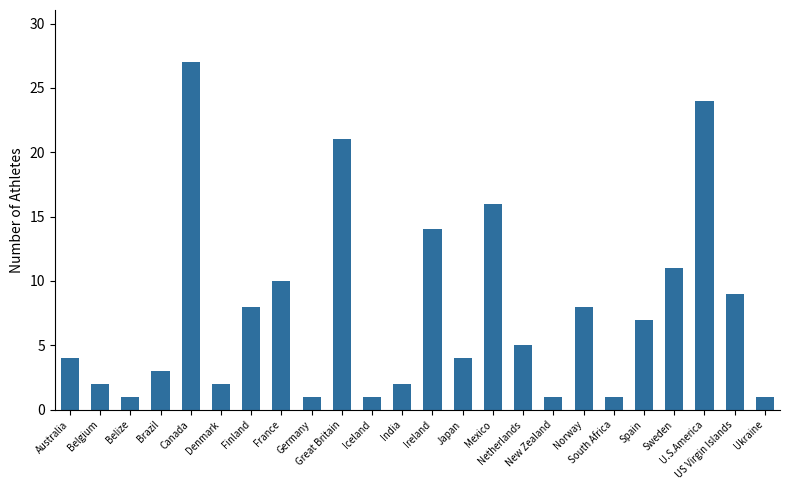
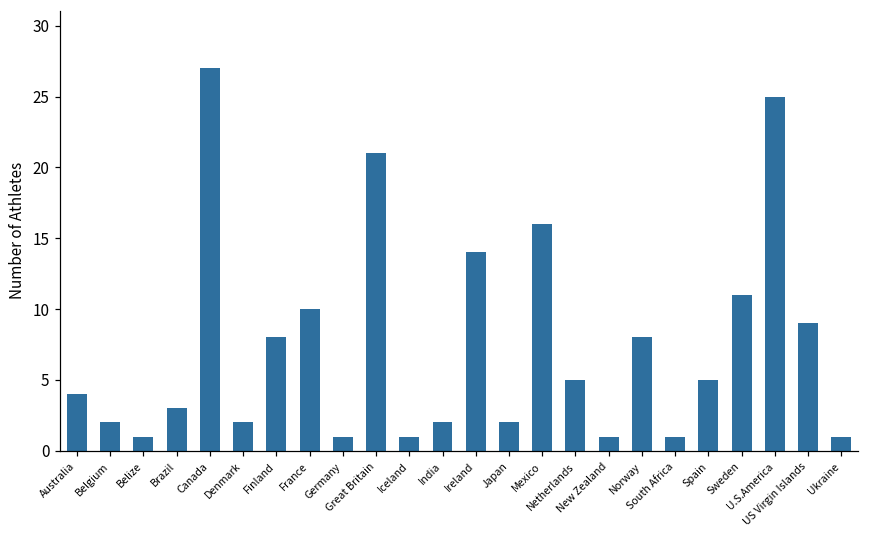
  {
    "Australia": 4,
    "Belgium": 2,
    "Belize": 1,
    "Brazil": 3,
    "Canada": 27,
    "Denmark": 2,
    "Finland": 8,
    "France": 10,
    "Germany": 1,
    "Great Britain": 21,
    "Iceland": 1,
    "India": 2,
    "Ireland": 14,
-   "Japan": 4,
+   "Japan": 2,
    "Mexico": 16,
    "Netherlands": 5,
    "New Zealand": 1,
    "Norway": 8,
    "South Africa": 1,
-   "Spain": 7,
+   "Spain": 5,
    "Sweden": 11,
-   "U.S.America": 24,
+   "U.S.America": 25,
    "US Virgin Islands": 9,
    "Ukraine": 1
  }
